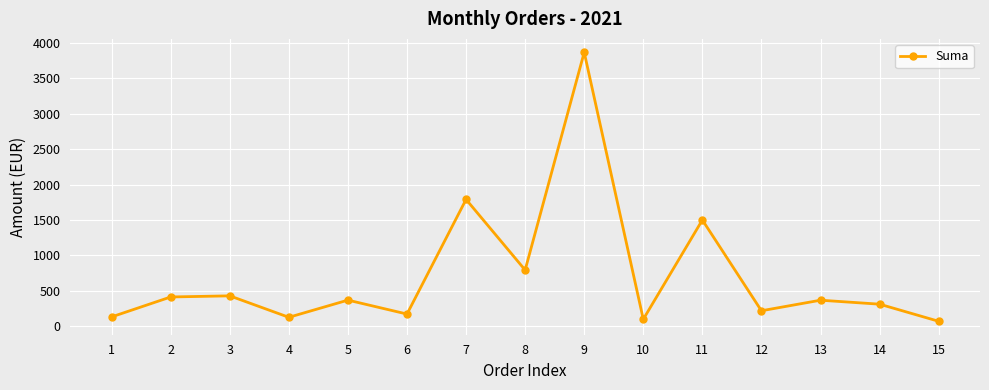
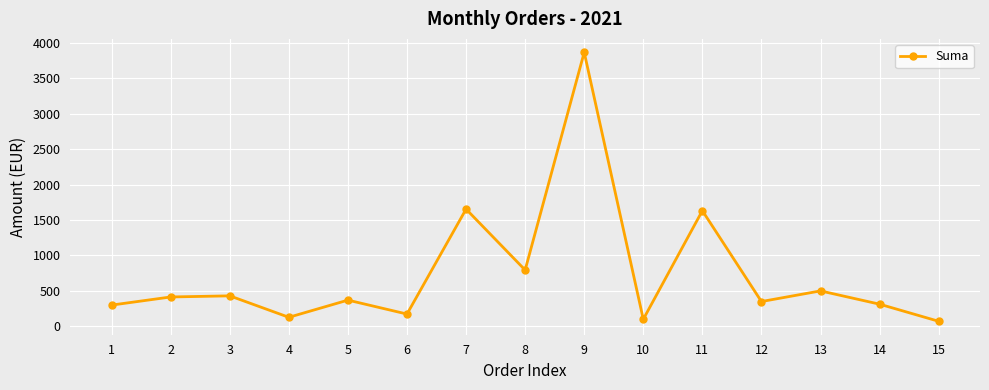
  {
-   "1": 100,
+   "1": 300,
    "2": 400,
    "3": 400,
    "4": 100,
    "5": 400,
    "6": 200,
-   "7": 1800,
+   "7": 1700,
    "8": 800,
    "9": 3900,
    "10": 100,
-   "11": 1500,
-   "12": 200,
-   "13": 400,
+   "11": 1600,
+   "12": 400,
+   "13": 500,
    "14": 300,
    "15": 100
  }
